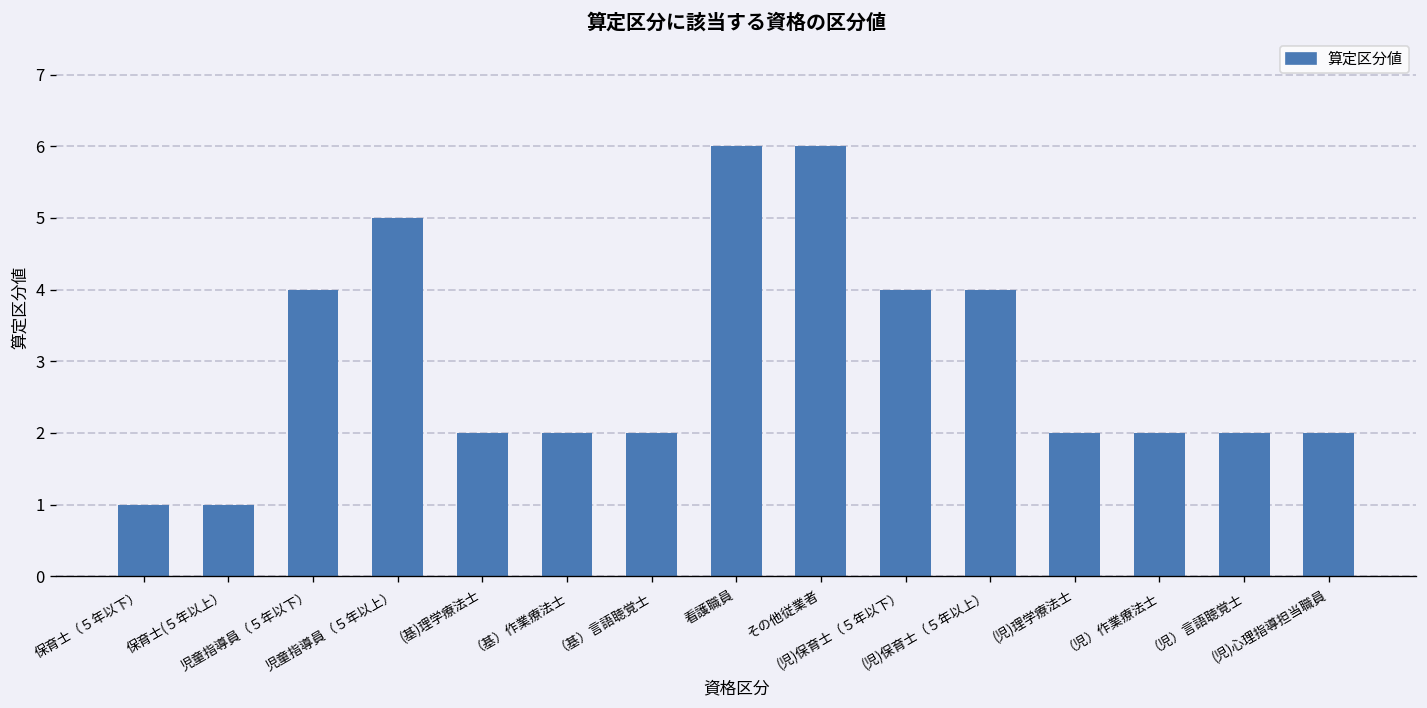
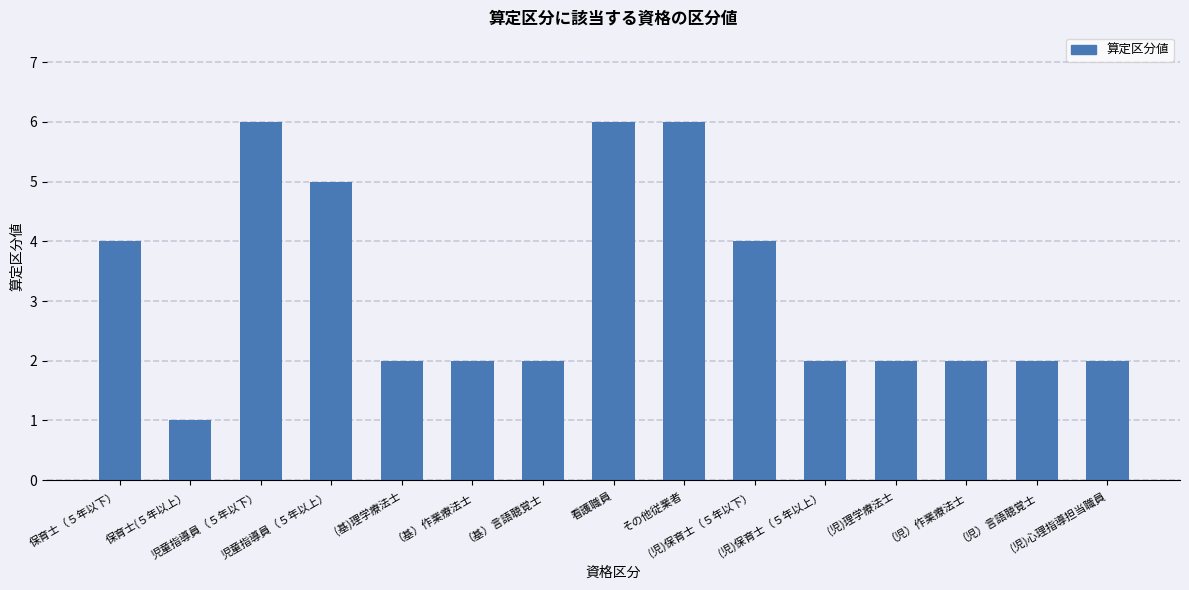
  {
-   "保育士（５年以下）": 1,
+   "保育士（５年以下）": 4,
    "保育士(５年以上）": 1,
-   "児童指導員（５年以下）": 4,
+   "児童指導員（５年以下）": 6,
    "児童指導員（５年以上）": 5,
    "(基)理学療法士": 2,
    "（基）作業療法士": 2,
    "（基）言語聴覚士": 2,
    "看護職員": 6,
    "その他従業者": 6,
    "(児)保育士（５年以下）": 4,
-   "(児)保育士（５年以上）": 4,
+   "(児)保育士（５年以上）": 2,
    "(児)理学療法士": 2,
    "（児）作業療法士": 2,
    "（児）言語聴覚士": 2,
    "(児)心理指導担当職員": 2
  }
